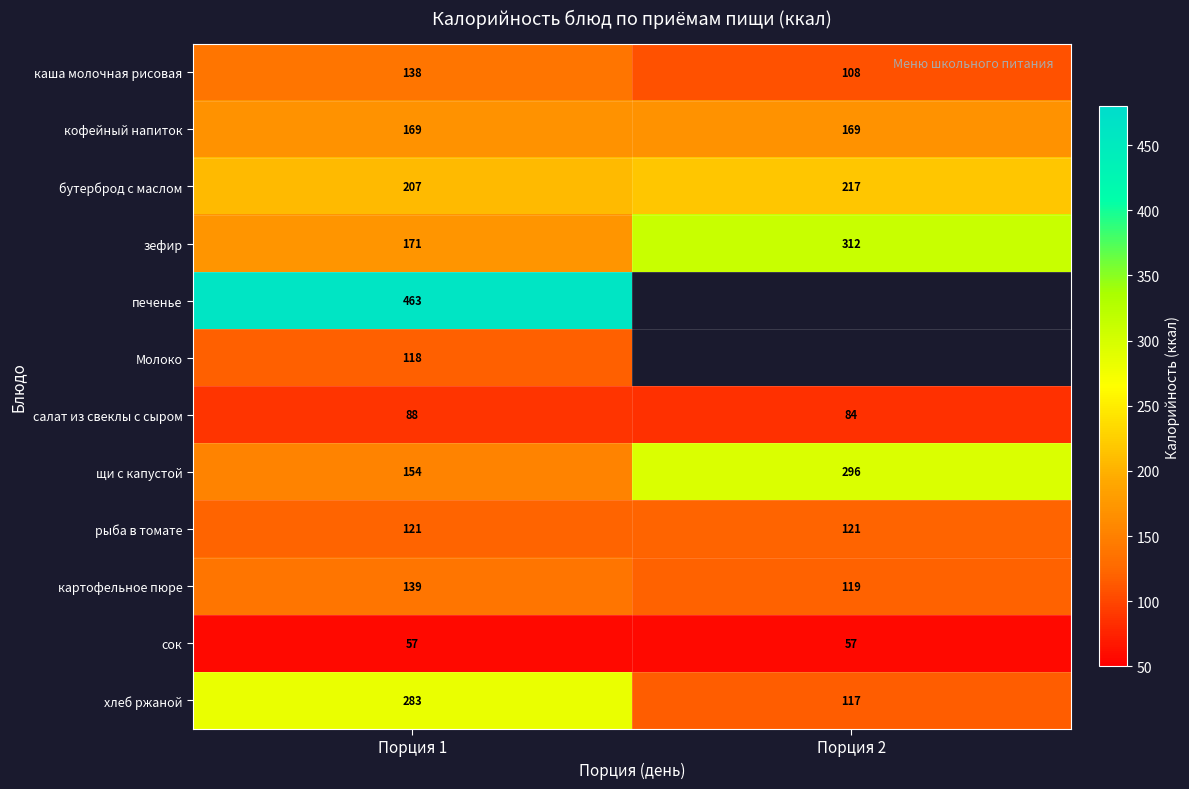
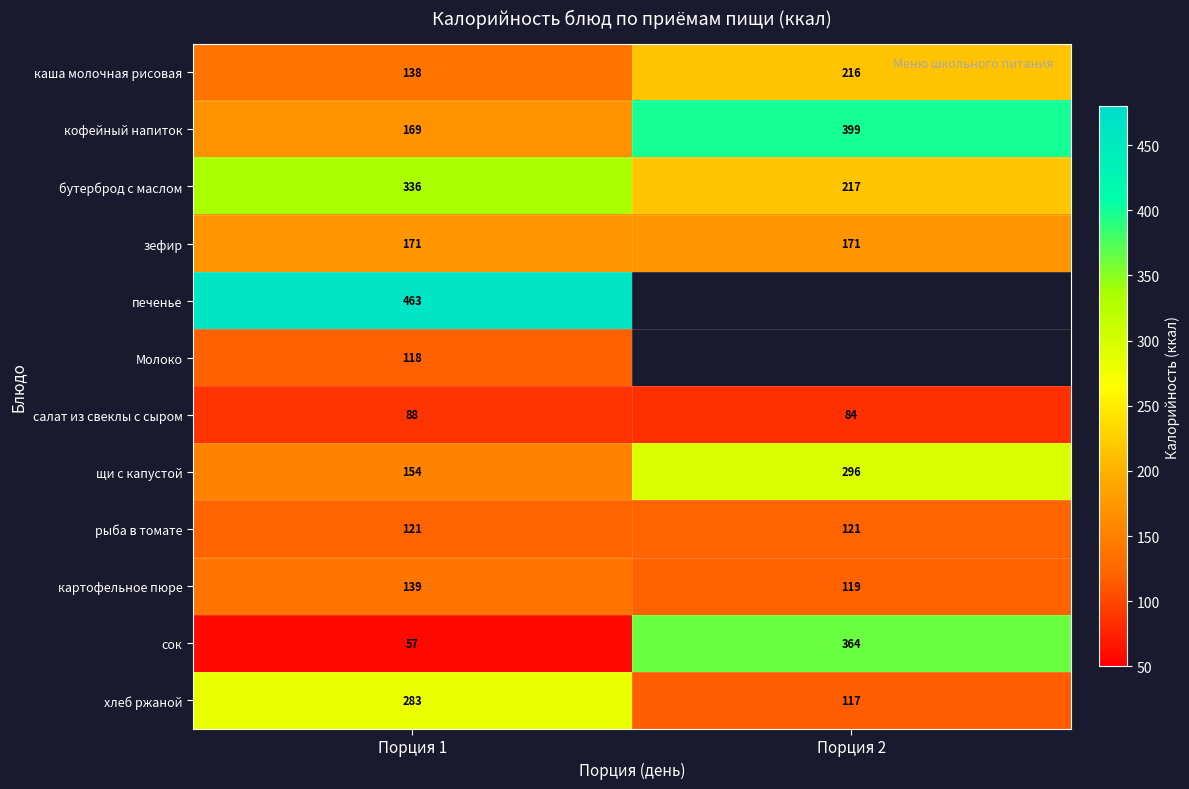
  {
    "каша молочная рисовая": {
      "Порция 1": 138,
-     "Порция 2": 108
+     "Порция 2": 216
    },
    "кофейный напиток": {
      "Порция 1": 169,
-     "Порция 2": 169
+     "Порция 2": 399
    },
    "бутерброд с маслом": {
-     "Порция 1": 207,
+     "Порция 1": 336,
      "Порция 2": 217
    },
    "зефир": {
      "Порция 1": 171,
-     "Порция 2": 312
+     "Порция 2": 171
    },
    "печенье": {
      "Порция 1": 463
    },
    "Молоко": {
      "Порция 1": 118
    },
    "салат из свеклы с сыром": {
      "Порция 1": 88,
      "Порция 2": 84
    },
    "щи с капустой": {
      "Порция 1": 154,
      "Порция 2": 296
    },
    "рыба в томате": {
      "Порция 1": 121,
      "Порция 2": 121
    },
    "картофельное пюре": {
      "Порция 1": 139,
      "Порция 2": 119
    },
    "сок": {
      "Порция 1": 57,
-     "Порция 2": 57
+     "Порция 2": 364
    },
    "хлеб ржаной": {
      "Порция 1": 283,
      "Порция 2": 117
    }
  }
